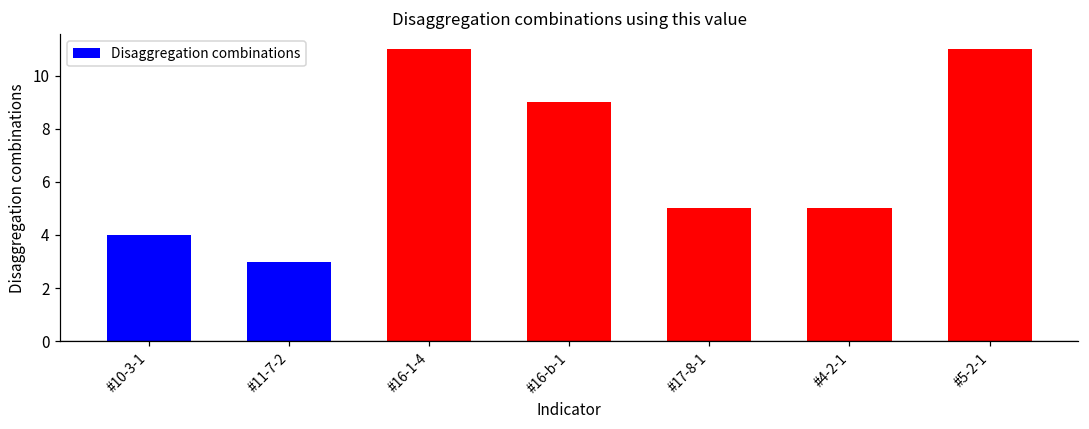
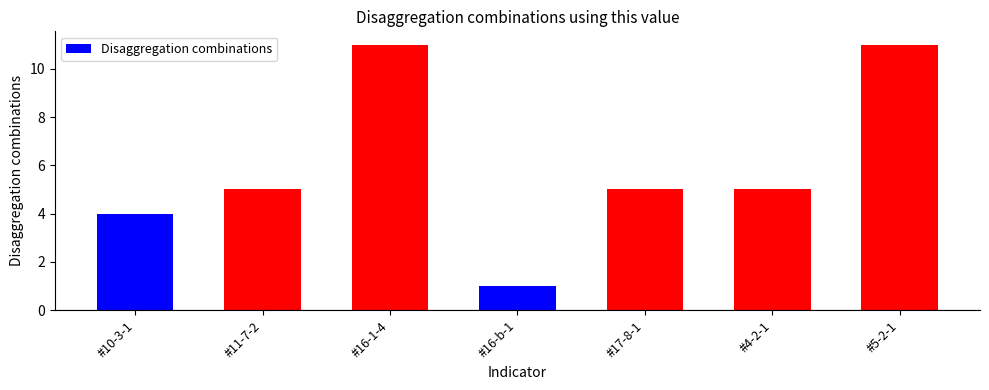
  {
    "#10-3-1": 4,
-   "#11-7-2": 3,
+   "#11-7-2": 5,
    "#16-1-4": 11,
-   "#16-b-1": 9,
+   "#16-b-1": 1,
    "#17-8-1": 5,
    "#4-2-1": 5,
    "#5-2-1": 11
  }
